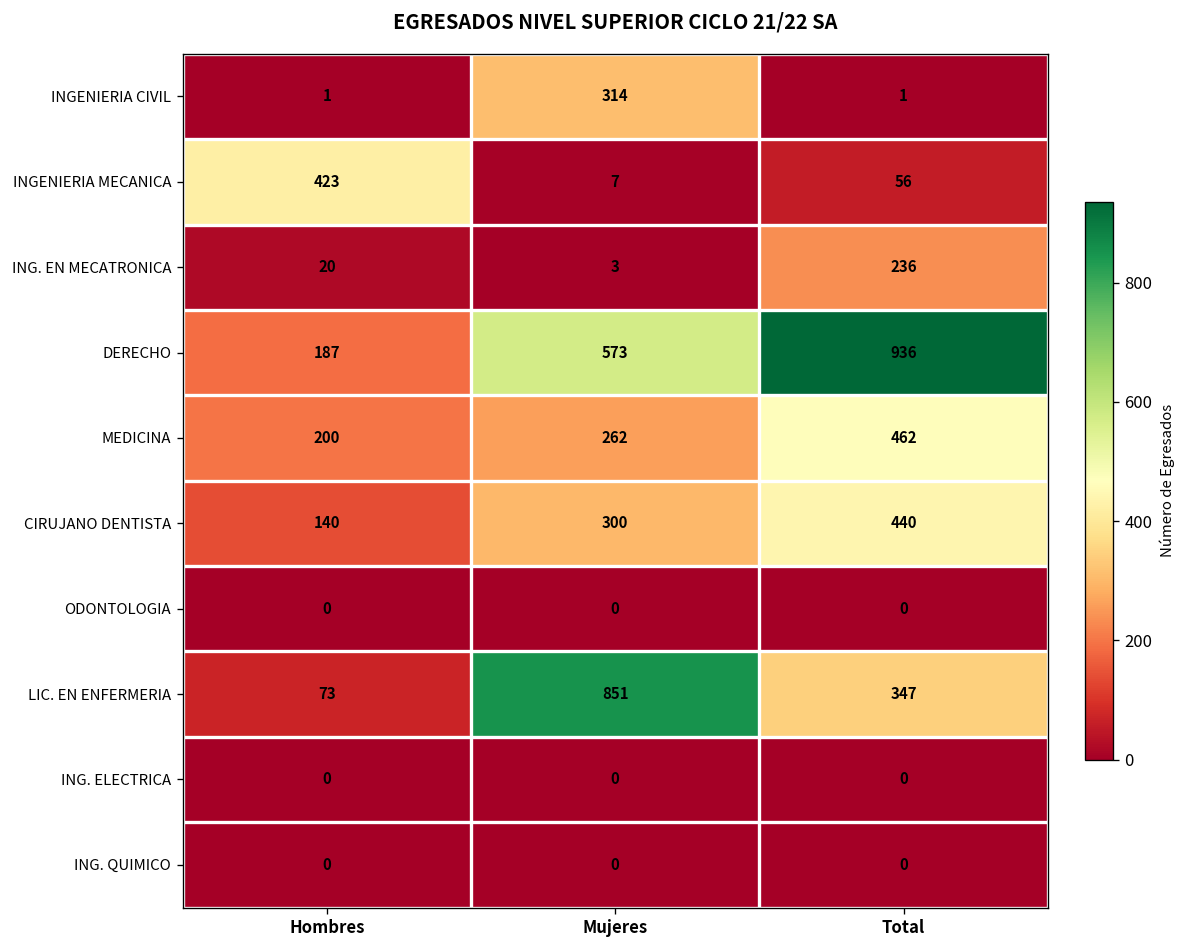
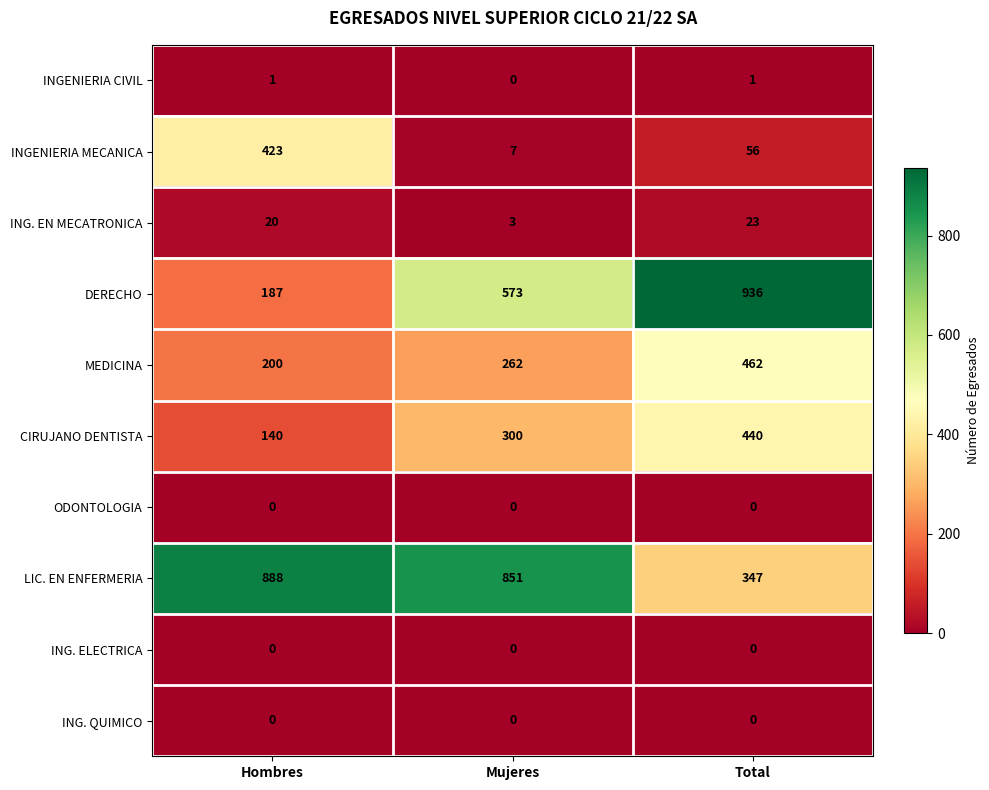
  {
    "INGENIERIA CIVIL": {
      "Hombres": 1,
-     "Mujeres": 314,
+     "Mujeres": 0,
      "Total": 1
    },
    "INGENIERIA MECANICA": {
      "Hombres": 423,
      "Mujeres": 7,
      "Total": 56
    },
    "ING. EN MECATRONICA": {
      "Hombres": 20,
      "Mujeres": 3,
-     "Total": 236
+     "Total": 23
    },
    "DERECHO": {
      "Hombres": 187,
      "Mujeres": 573,
      "Total": 936
    },
    "MEDICINA": {
      "Hombres": 200,
      "Mujeres": 262,
      "Total": 462
    },
    "CIRUJANO DENTISTA": {
      "Hombres": 140,
      "Mujeres": 300,
      "Total": 440
    },
    "ODONTOLOGIA": {
      "Hombres": 0,
      "Mujeres": 0,
      "Total": 0
    },
    "LIC. EN ENFERMERIA": {
-     "Hombres": 73,
+     "Hombres": 888,
      "Mujeres": 851,
      "Total": 347
    },
    "ING. ELECTRICA": {
      "Hombres": 0,
      "Mujeres": 0,
      "Total": 0
    },
    "ING. QUIMICO": {
      "Hombres": 0,
      "Mujeres": 0,
      "Total": 0
    }
  }
